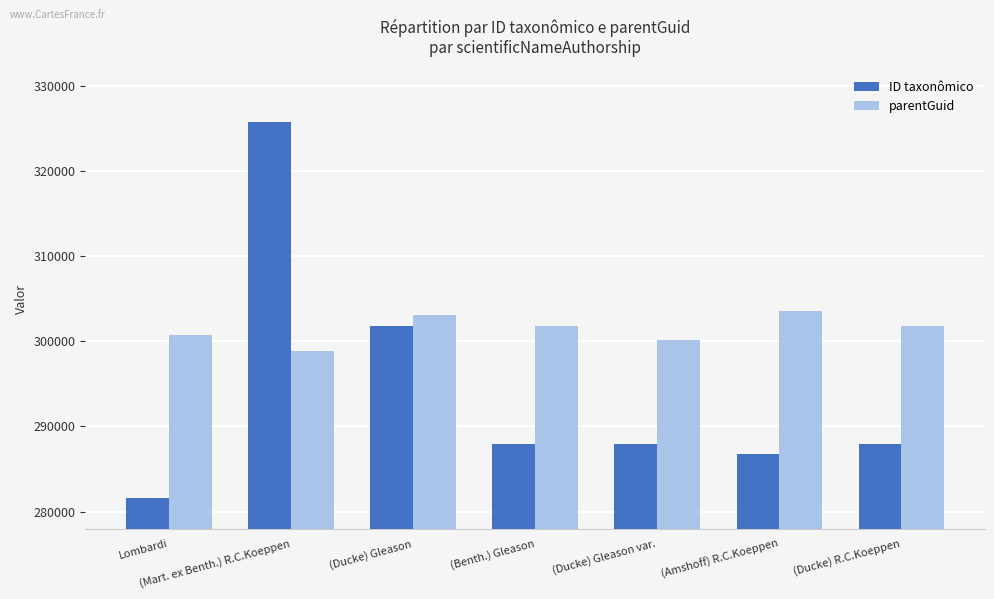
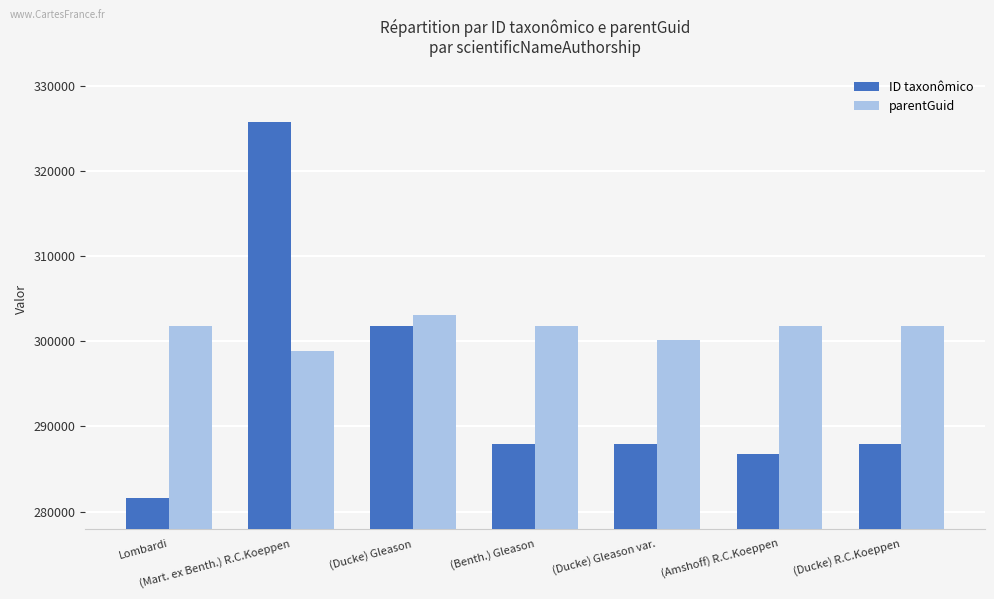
  {
    "ID taxonômico": {
      "Lombardi": 282000,
      "(Mart. ex Benth.) R.C.Koeppen": 326000,
      "(Ducke) Gleason": 302000,
      "(Benth.) Gleason": 288000,
      "(Ducke) Gleason var.": 288000,
      "(Amshoff) R.C.Koeppen": 287000,
      "(Ducke) R.C.Koeppen": 288000
    },
    "parentGuid": {
-     "Lombardi": 301000,
+     "Lombardi": 302000,
      "(Mart. ex Benth.) R.C.Koeppen": 299000,
      "(Ducke) Gleason": 303000,
      "(Benth.) Gleason": 302000,
      "(Ducke) Gleason var.": 300000,
-     "(Amshoff) R.C.Koeppen": 304000,
+     "(Amshoff) R.C.Koeppen": 302000,
      "(Ducke) R.C.Koeppen": 302000
    }
  }
